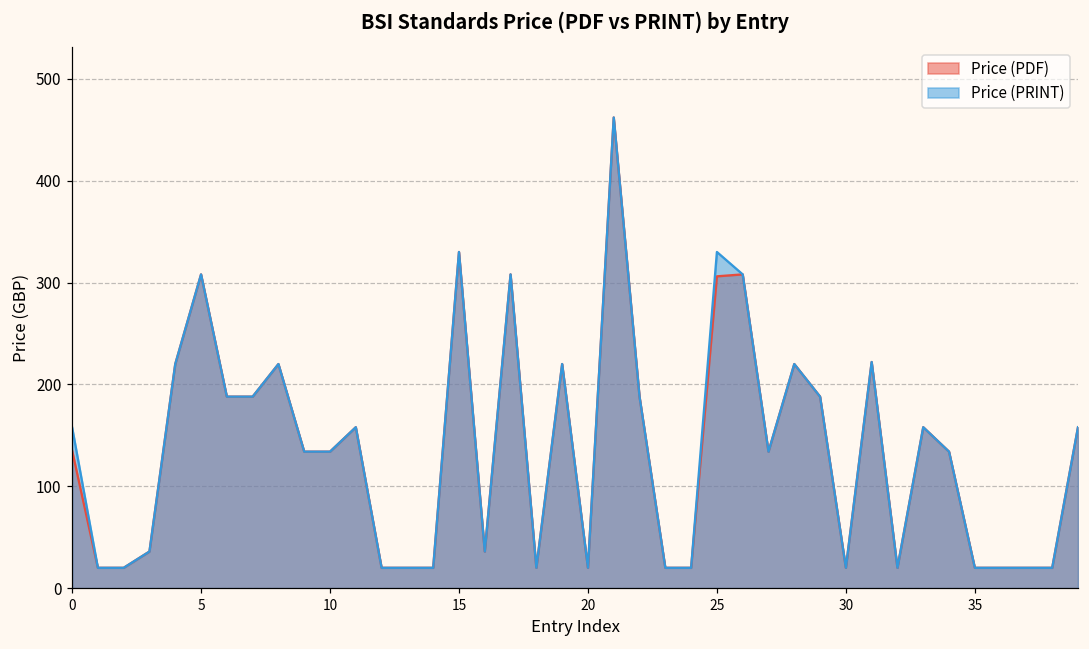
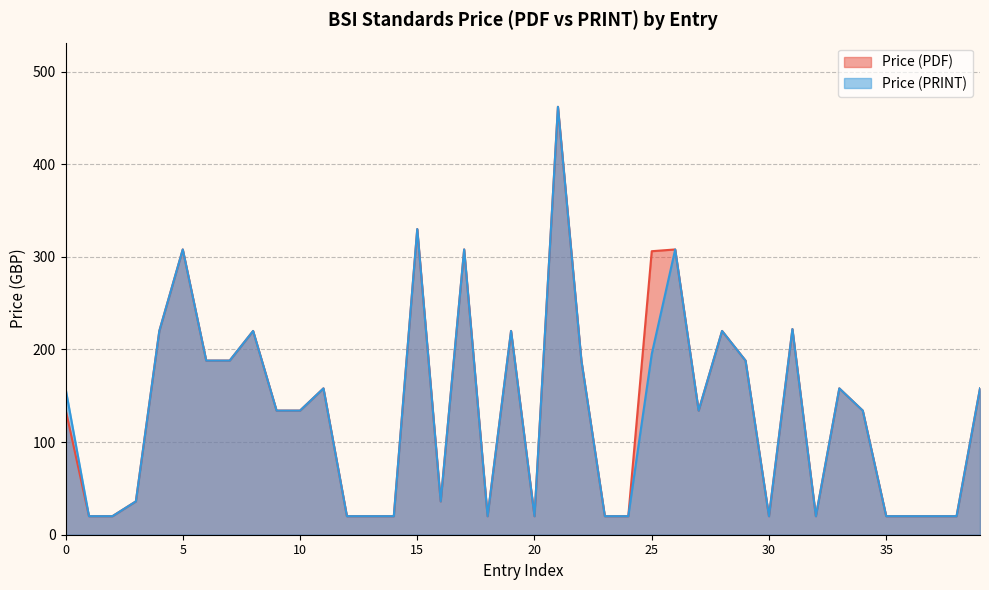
  {
    "Price (PDF)": {
      "0": 140,
      "25": 310
    },
    "Price (PRINT)": {
      "0": 160,
-     "25": 330
+     "25": 200
    }
  }
